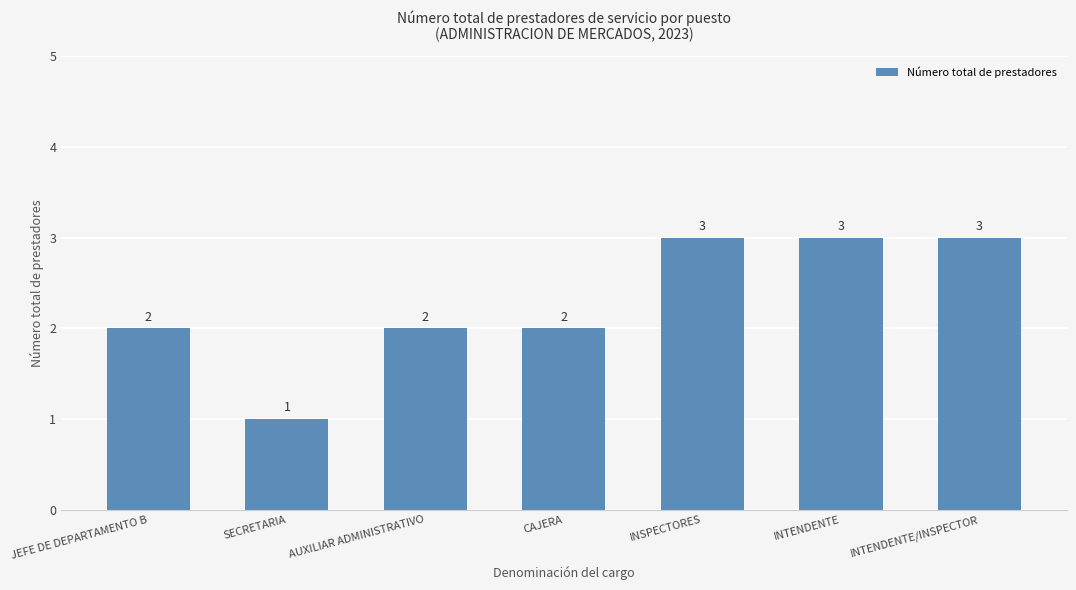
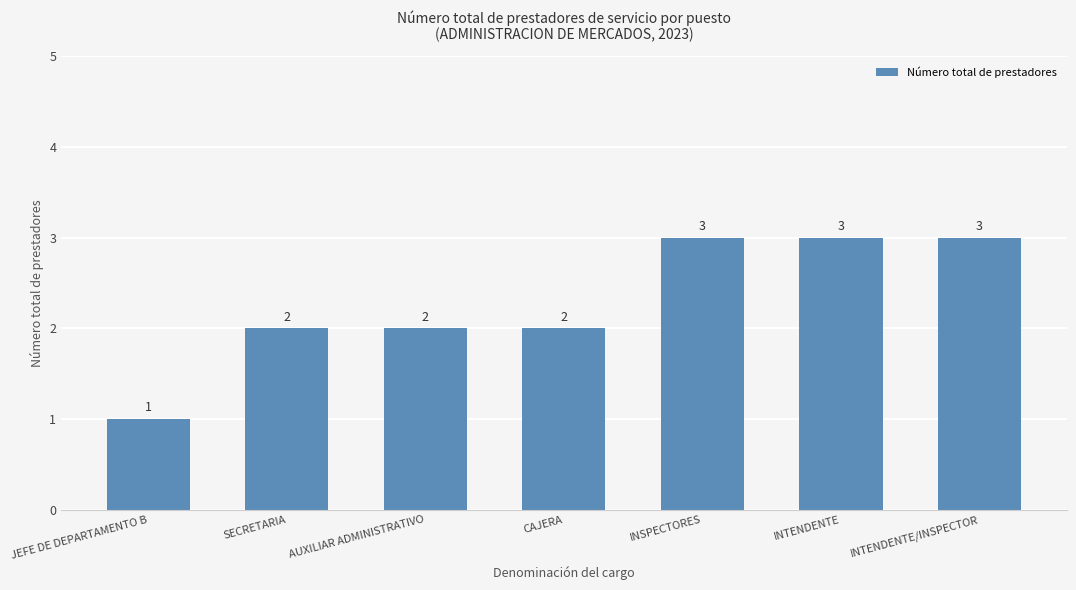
  {
-   "JEFE DE DEPARTAMENTO B": 2,
-   "SECRETARIA": 1,
+   "JEFE DE DEPARTAMENTO B": 1,
+   "SECRETARIA": 2,
    "AUXILIAR ADMINISTRATIVO": 2,
    "CAJERA": 2,
    "INSPECTORES": 3,
    "INTENDENTE": 3,
    "INTENDENTE/INSPECTOR": 3
  }
